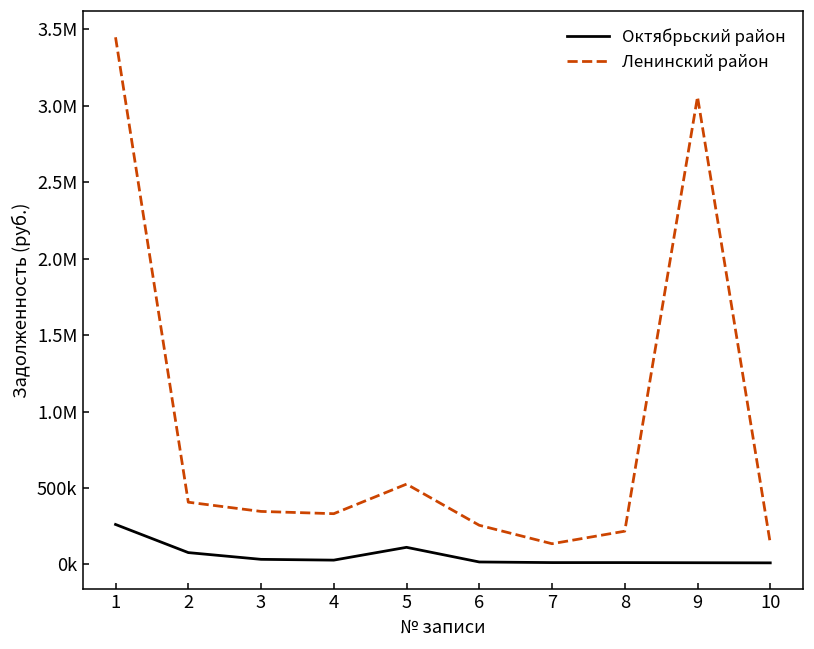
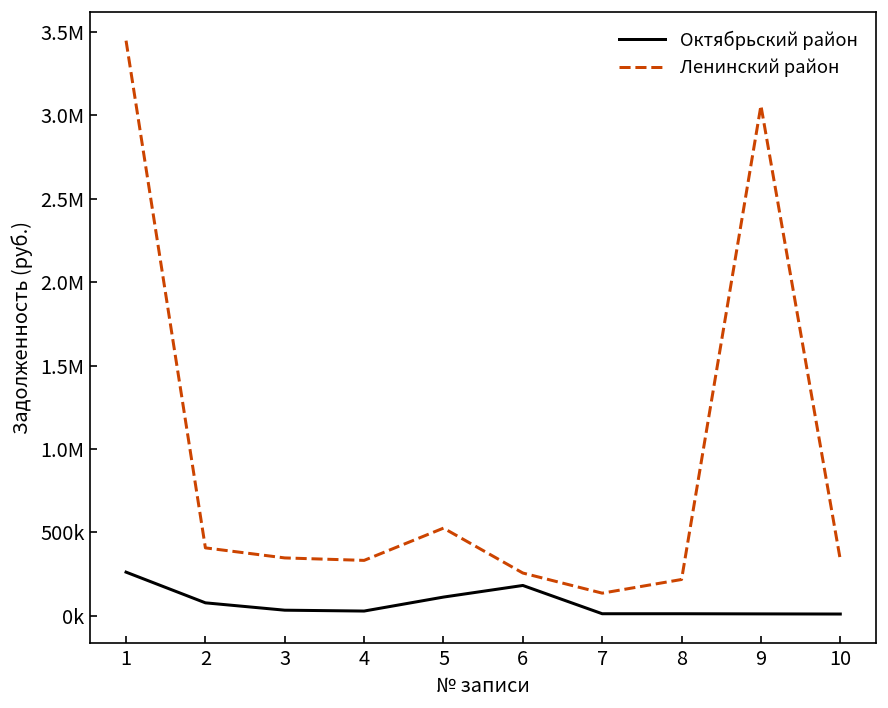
  {
    "Октябрьский район": {
      "1": 260000,
      "2": 80000,
      "3": 30000,
      "4": 30000,
      "5": 110000,
-     "6": 20000,
+     "6": 180000,
      "7": 10000,
      "8": 10000,
      "9": 10000,
      "10": 10000
    },
    "Ленинский район": {
      "1": 3450000,
      "2": 410000,
      "3": 350000,
      "4": 330000,
      "5": 530000,
      "6": 260000,
      "7": 140000,
      "8": 220000,
      "9": 3060000,
-     "10": 140000
+     "10": 340000
    }
  }
